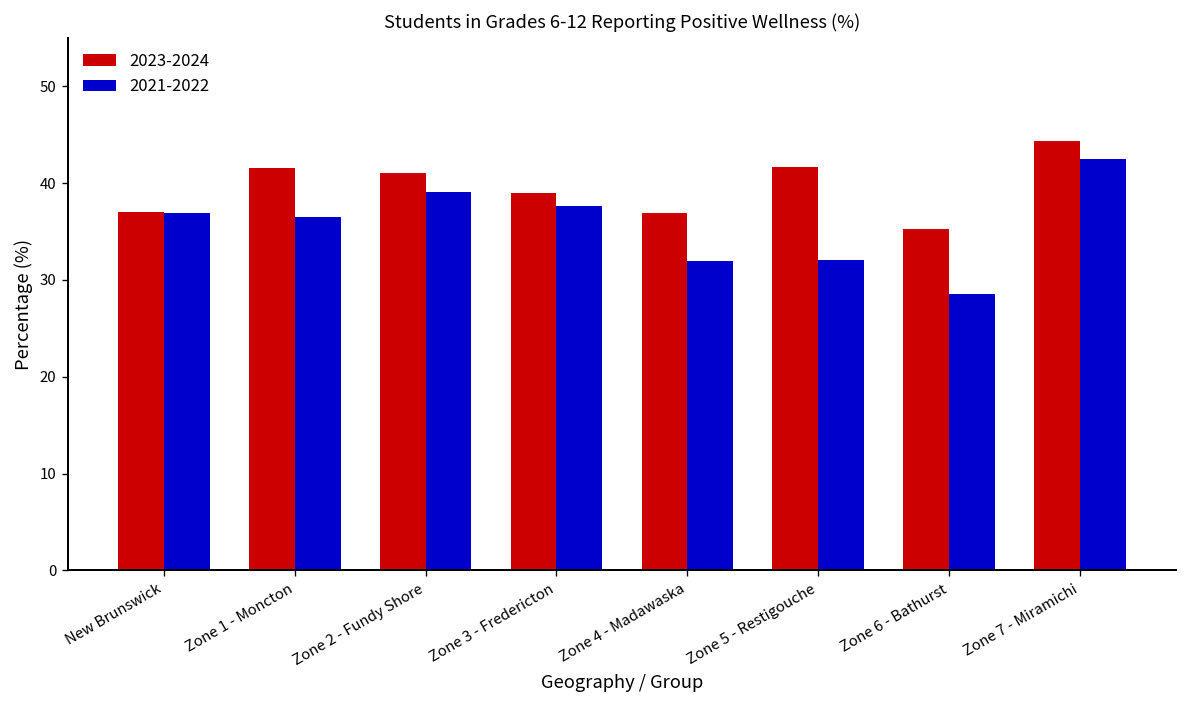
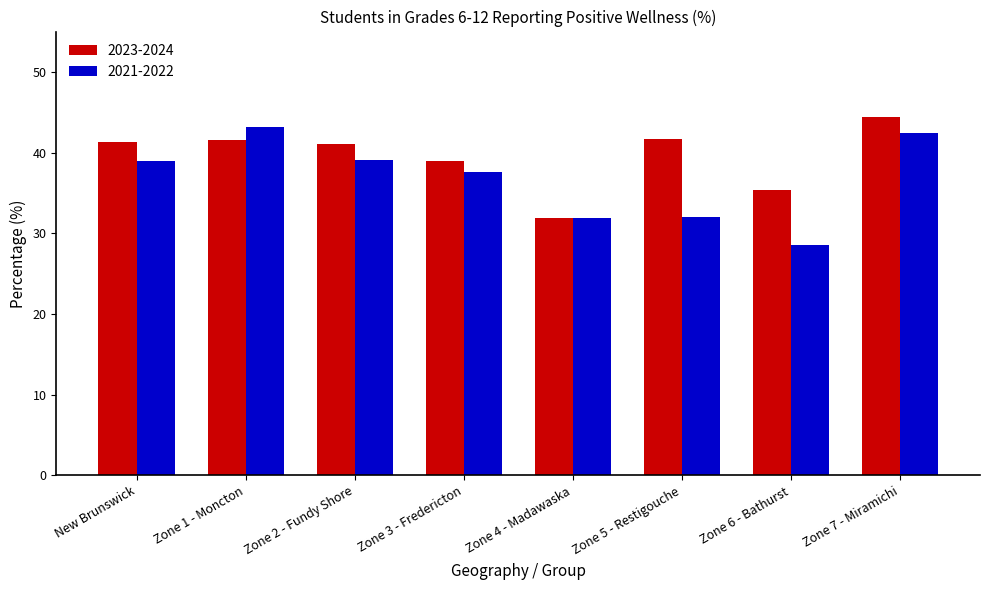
  {
    "2023-2024": {
-     "New Brunswick": 37,
+     "New Brunswick": 41,
      "Zone 1 - Moncton": 42,
      "Zone 2 - Fundy Shore": 41,
      "Zone 3 - Fredericton": 39,
-     "Zone 4 - Madawaska": 37,
+     "Zone 4 - Madawaska": 32,
      "Zone 5 - Restigouche": 42,
      "Zone 6 - Bathurst": 35,
      "Zone 7 - Miramichi": 44
    },
    "2021-2022": {
-     "New Brunswick": 37,
-     "Zone 1 - Moncton": 36,
+     "New Brunswick": 39,
+     "Zone 1 - Moncton": 43,
      "Zone 2 - Fundy Shore": 39,
      "Zone 3 - Fredericton": 38,
      "Zone 4 - Madawaska": 32,
      "Zone 5 - Restigouche": 32,
      "Zone 6 - Bathurst": 29,
      "Zone 7 - Miramichi": 42
    }
  }
